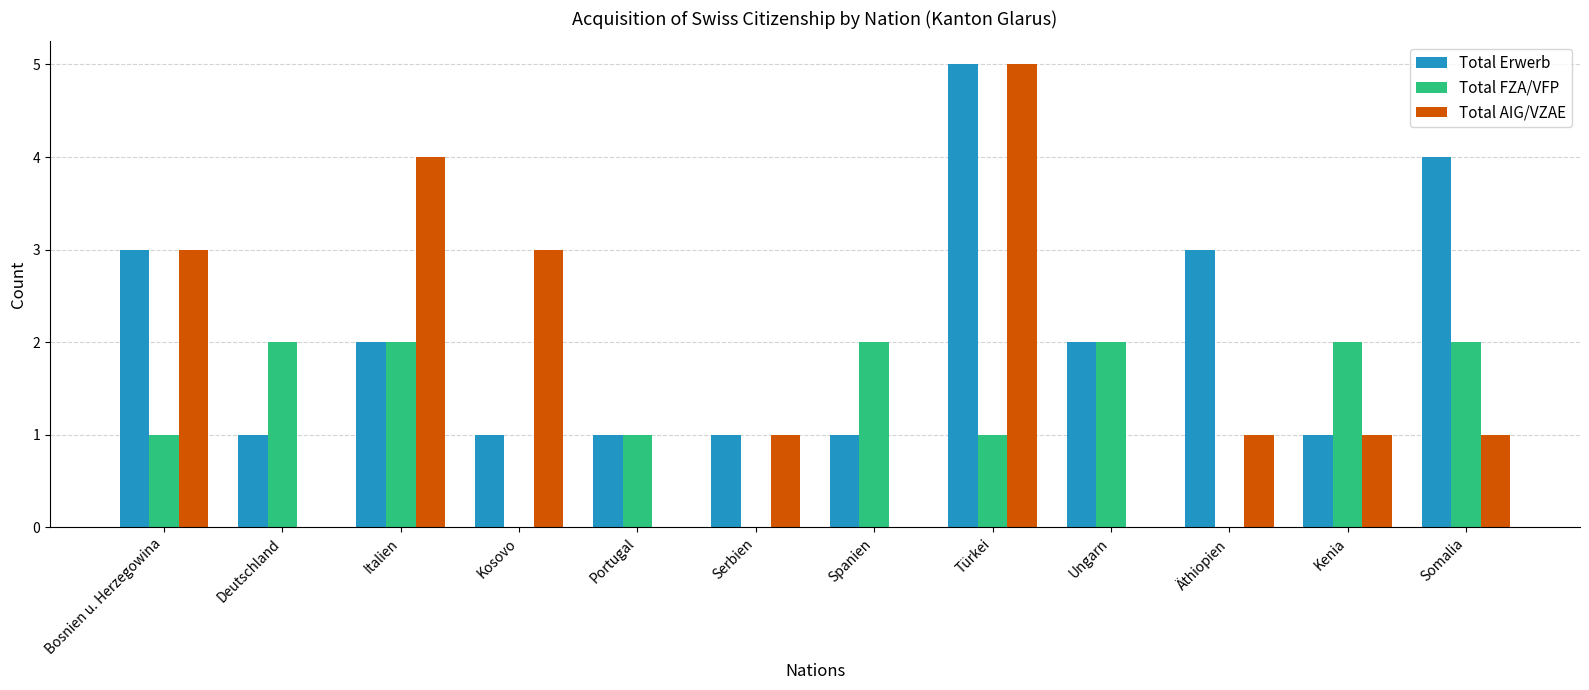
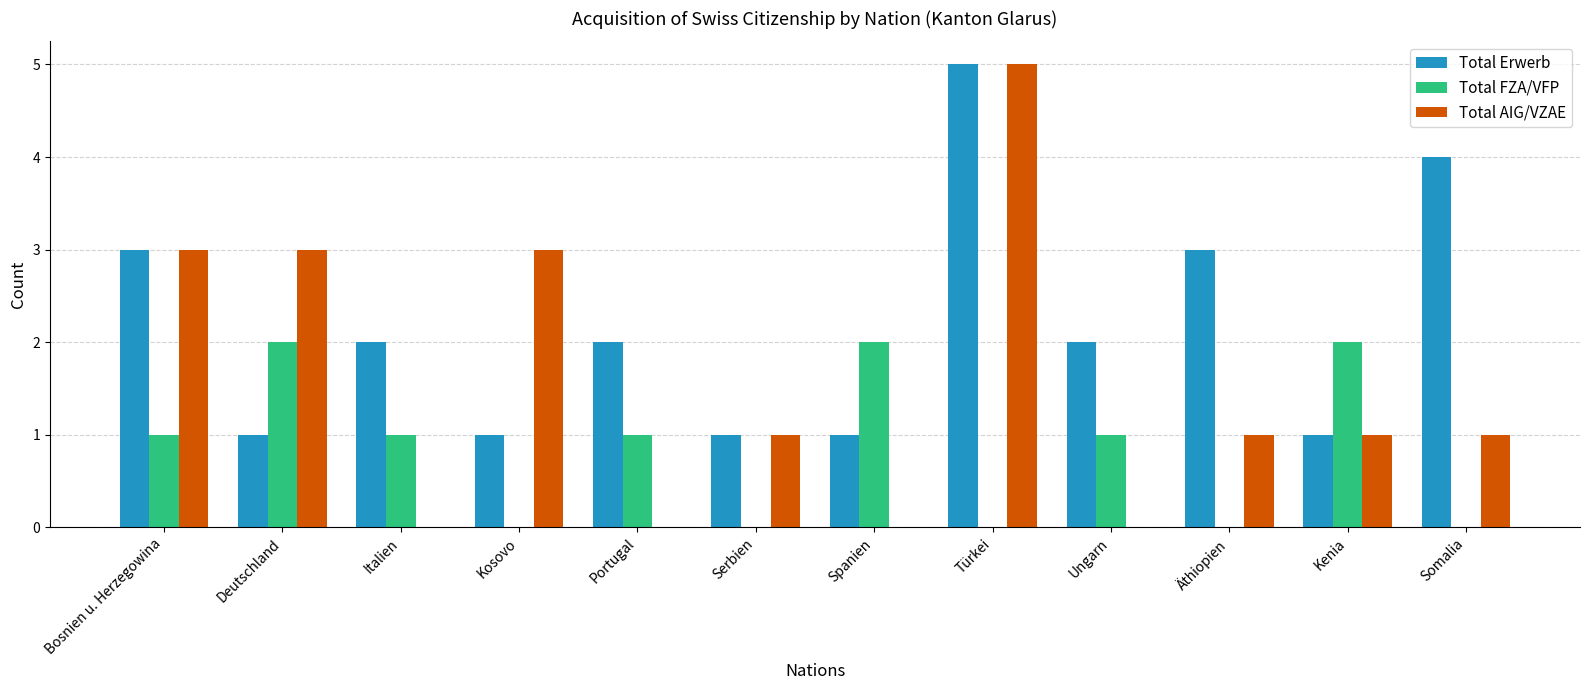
  {
    "Total Erwerb": {
      "Bosnien u. Herzegowina": 3,
      "Deutschland": 1,
      "Italien": 2,
      "Kosovo": 1,
-     "Portugal": 1,
+     "Portugal": 2,
      "Serbien": 1,
      "Spanien": 1,
      "Türkei": 5,
      "Ungarn": 2,
      "Äthiopien": 3,
      "Kenia": 1,
      "Somalia": 4
    },
    "Total FZA/VFP": {
      "Bosnien u. Herzegowina": 1,
      "Deutschland": 2,
-     "Italien": 2,
+     "Italien": 1,
      "Kosovo": 0,
      "Portugal": 1,
      "Serbien": 0,
      "Spanien": 2,
-     "Türkei": 1,
-     "Ungarn": 2,
+     "Türkei": 0,
+     "Ungarn": 1,
      "Äthiopien": 0,
      "Kenia": 2,
-     "Somalia": 2
+     "Somalia": 0
    },
    "Total AIG/VZAE": {
      "Bosnien u. Herzegowina": 3,
-     "Deutschland": 0,
-     "Italien": 4,
+     "Deutschland": 3,
+     "Italien": 0,
      "Kosovo": 3,
      "Portugal": 0,
      "Serbien": 1,
      "Spanien": 0,
      "Türkei": 5,
      "Ungarn": 0,
      "Äthiopien": 1,
      "Kenia": 1,
      "Somalia": 1
    }
  }
